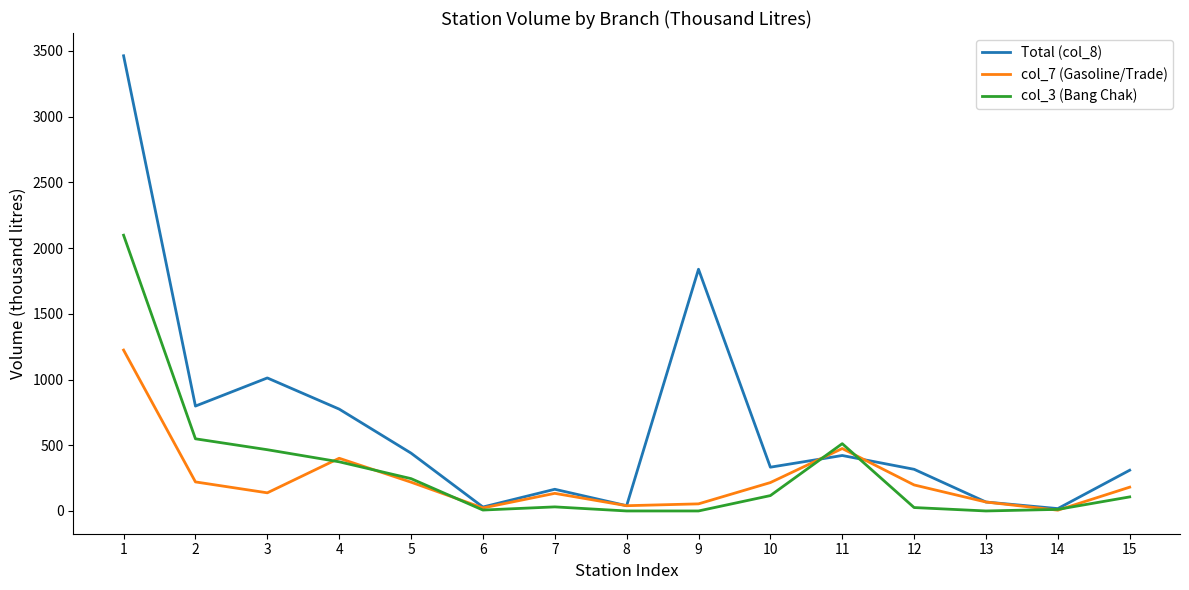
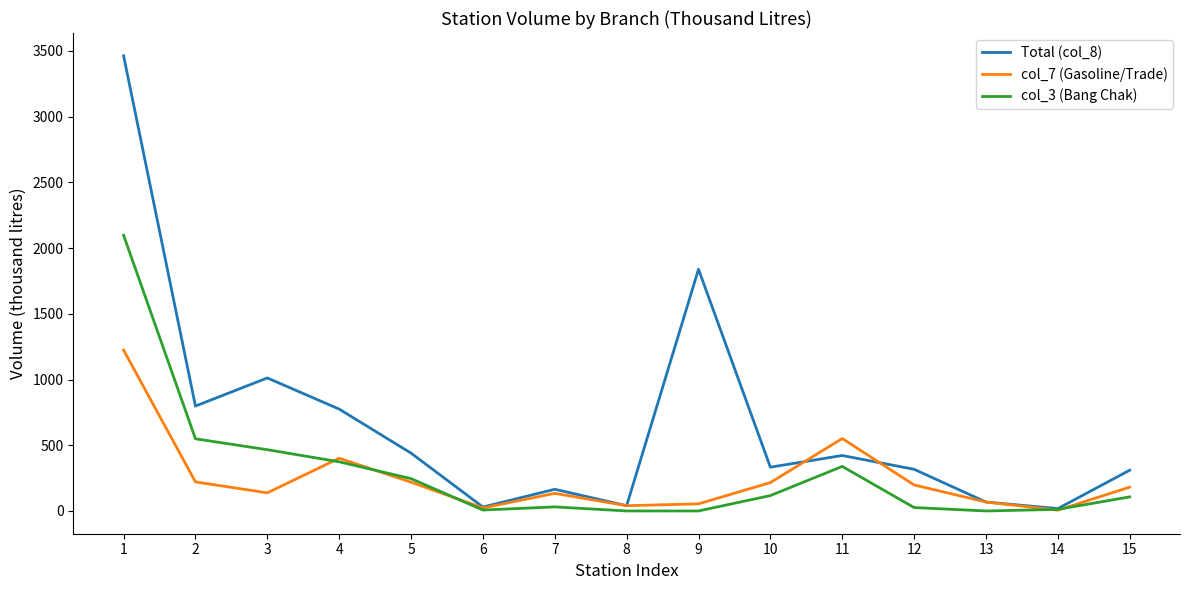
  {
    "Total (col_8)": {
      "1": 3460,
      "2": 800,
      "3": 1010,
      "4": 780,
      "5": 440,
      "7": 170,
      "9": 1840,
      "10": 330,
      "11": 420,
      "12": 320,
      "15": 310
    },
    "col_7 (Gasoline/Trade)": {
      "1": 1220,
      "2": 220,
      "3": 140,
      "4": 400,
      "5": 220,
      "7": 130,
      "9": 50,
      "10": 220,
-     "11": 480,
+     "11": 550,
      "12": 200,
      "15": 180
    },
    "col_3 (Bang Chak)": {
      "1": 2100,
      "2": 550,
      "3": 470,
      "4": 370,
      "5": 250,
      "7": 30,
      "8": 0,
      "9": 0,
      "10": 120,
-     "11": 510,
+     "11": 340,
      "12": 30,
      "13": 0,
      "15": 110
    }
  }
